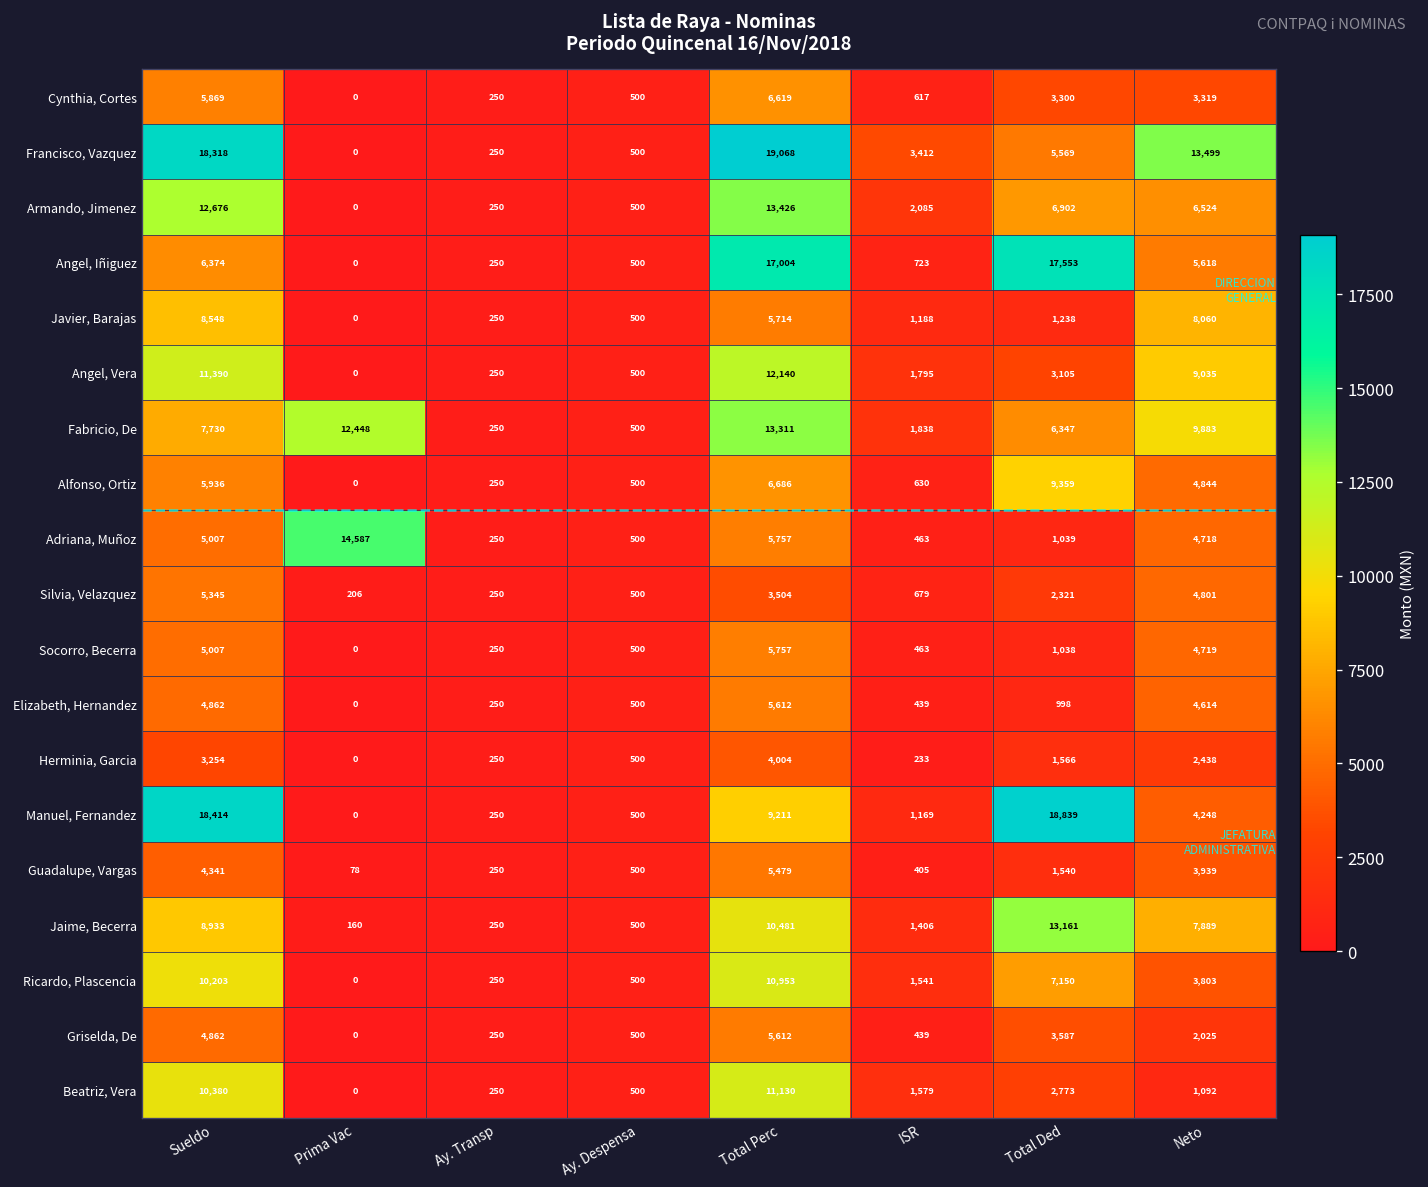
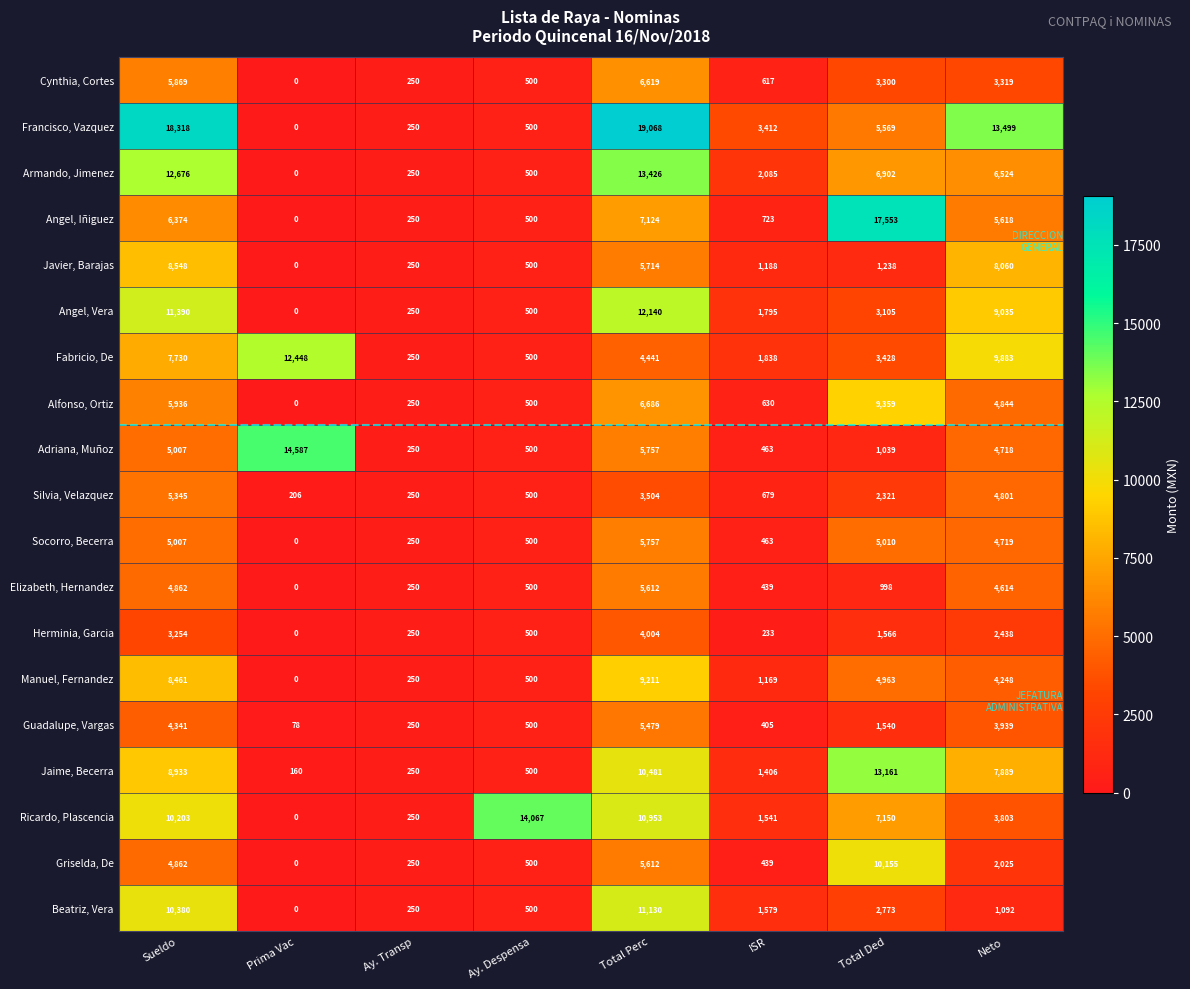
  {
    "Cynthia, Cortes": {
      "Sueldo": "5,869",
      "Prima Vac": "0",
      "Ay. Transp": "250",
      "Ay. Despensa": "500",
      "Total Perc": "6,619",
      "ISR": "617",
      "Total Ded": "3,300",
      "Neto": "3,319"
    },
    "Francisco, Vazquez": {
      "Sueldo": "18,318",
      "Prima Vac": "0",
      "Ay. Transp": "250",
      "Ay. Despensa": "500",
      "Total Perc": "19,068",
      "ISR": "3,412",
      "Total Ded": "5,569",
      "Neto": "13,499"
    },
    "Armando, Jimenez": {
      "Sueldo": "12,676",
      "Prima Vac": "0",
      "Ay. Transp": "250",
      "Ay. Despensa": "500",
      "Total Perc": "13,426",
      "ISR": "2,085",
      "Total Ded": "6,902",
      "Neto": "6,524"
    },
    "Angel, Iñiguez": {
      "Sueldo": "6,374",
      "Prima Vac": "0",
      "Ay. Transp": "250",
      "Ay. Despensa": "500",
-     "Total Perc": "17,004",
+     "Total Perc": "7,124",
      "ISR": "723",
      "Total Ded": "17,553"
    },
    "Javier, Barajas": {
      "Sueldo": "8,548",
      "Prima Vac": "0",
      "Ay. Transp": "250",
      "Ay. Despensa": "500",
      "Total Perc": "5,714",
      "ISR": "1,188",
      "Total Ded": "1,238"
    },
    "Angel, Vera": {
      "Sueldo": "11,390",
      "Prima Vac": "0",
      "Ay. Transp": "250",
      "Ay. Despensa": "500",
      "Total Perc": "12,140",
      "ISR": "1,795",
      "Total Ded": "3,105",
      "Neto": "9,035"
    },
    "Fabricio, De": {
      "Sueldo": "7,730",
      "Prima Vac": "12,448",
      "Ay. Transp": "250",
      "Ay. Despensa": "500",
-     "Total Perc": "13,311",
+     "Total Perc": "4,441",
      "ISR": "1,838",
-     "Total Ded": "6,347",
+     "Total Ded": "3,428",
      "Neto": "9,883"
    },
    "Alfonso, Ortiz": {
      "Sueldo": "5,936",
      "Prima Vac": "0",
      "Ay. Transp": "250",
      "Ay. Despensa": "500",
      "Total Perc": "6,686",
      "ISR": "630",
      "Total Ded": "9,359",
      "Neto": "4,844"
    },
    "Adriana, Muñoz": {
      "Sueldo": "5,007",
      "Prima Vac": "14,587",
      "Ay. Transp": "250",
      "Ay. Despensa": "500",
      "Total Perc": "5,757",
      "ISR": "463",
      "Total Ded": "1,039",
      "Neto": "4,718"
    },
    "Silvia, Velazquez": {
      "Sueldo": "5,345",
      "Prima Vac": "206",
      "Ay. Transp": "250",
      "Ay. Despensa": "500",
      "Total Perc": "3,504",
      "ISR": "679",
      "Total Ded": "2,321",
      "Neto": "4,801"
    },
    "Socorro, Becerra": {
      "Sueldo": "5,007",
      "Prima Vac": "0",
      "Ay. Transp": "250",
      "Ay. Despensa": "500",
      "Total Perc": "5,757",
      "ISR": "463",
-     "Total Ded": "1,038",
+     "Total Ded": "5,010",
      "Neto": "4,719"
    },
    "Elizabeth, Hernandez": {
      "Sueldo": "4,862",
      "Prima Vac": "0",
      "Ay. Transp": "250",
      "Ay. Despensa": "500",
      "Total Perc": "5,612",
      "ISR": "439",
      "Total Ded": "998",
      "Neto": "4,614"
    },
    "Herminia, Garcia": {
      "Sueldo": "3,254",
      "Prima Vac": "0",
      "Ay. Transp": "250",
      "Ay. Despensa": "500",
      "Total Perc": "4,004",
      "ISR": "233",
      "Total Ded": "1,566",
      "Neto": "2,438"
    },
    "Manuel, Fernandez": {
-     "Sueldo": "18,414",
+     "Sueldo": "8,461",
      "Prima Vac": "0",
      "Ay. Transp": "250",
      "Ay. Despensa": "500",
      "Total Perc": "9,211",
      "ISR": "1,169",
-     "Total Ded": "18,839"
+     "Total Ded": "4,963"
    },
    "Guadalupe, Vargas": {
      "Sueldo": "4,341",
      "Prima Vac": "78",
      "Ay. Transp": "250",
      "Ay. Despensa": "500",
      "Total Perc": "5,479",
      "ISR": "405",
      "Total Ded": "1,540"
    },
    "Jaime, Becerra": {
      "Sueldo": "8,933",
      "Prima Vac": "160",
      "Ay. Transp": "250",
      "Ay. Despensa": "500",
      "Total Perc": "10,481",
      "ISR": "1,406",
      "Total Ded": "13,161",
      "Neto": "7,889"
    },
    "Ricardo, Plascencia": {
      "Sueldo": "10,203",
      "Prima Vac": "0",
      "Ay. Transp": "250",
-     "Ay. Despensa": "500",
+     "Ay. Despensa": "14,067",
      "Total Perc": "10,953",
      "ISR": "1,541",
      "Total Ded": "7,150",
      "Neto": "3,803"
    },
    "Griselda, De": {
      "Sueldo": "4,862",
      "Prima Vac": "0",
      "Ay. Transp": "250",
      "Ay. Despensa": "500",
      "Total Perc": "5,612",
      "ISR": "439",
-     "Total Ded": "3,587",
+     "Total Ded": "10,155",
      "Neto": "2,025"
    },
    "Beatriz, Vera": {
      "Sueldo": "10,380",
      "Prima Vac": "0",
      "Ay. Transp": "250",
      "Ay. Despensa": "500",
      "Total Perc": "11,130",
      "ISR": "1,579",
      "Total Ded": "2,773",
      "Neto": "1,092"
    }
  }
